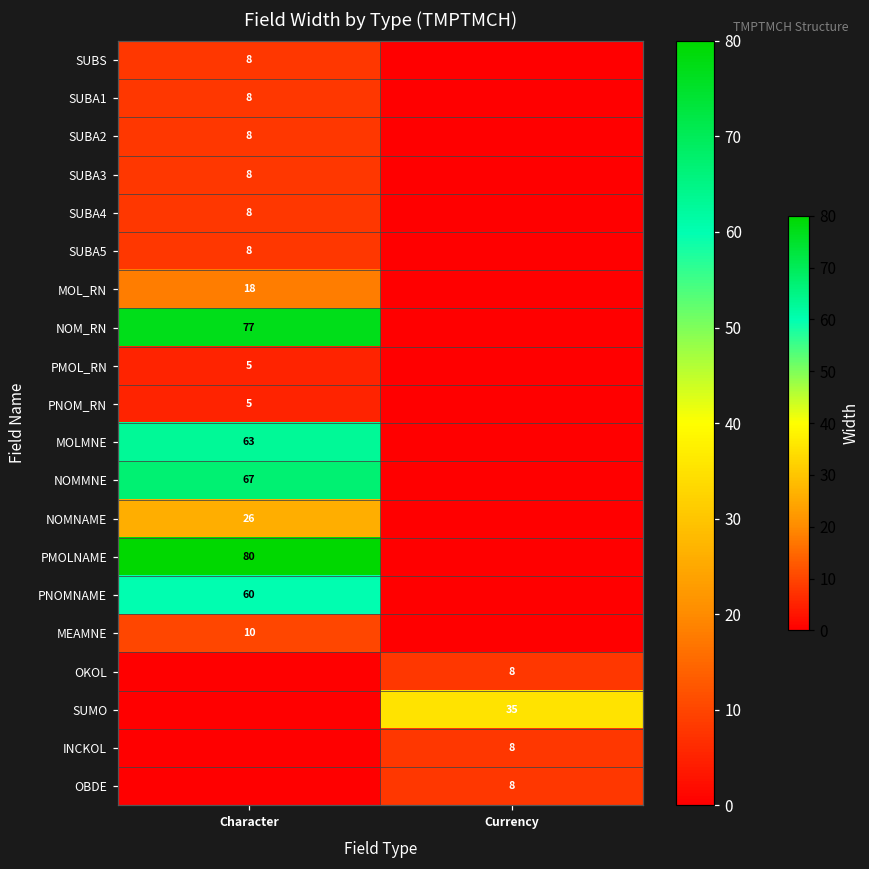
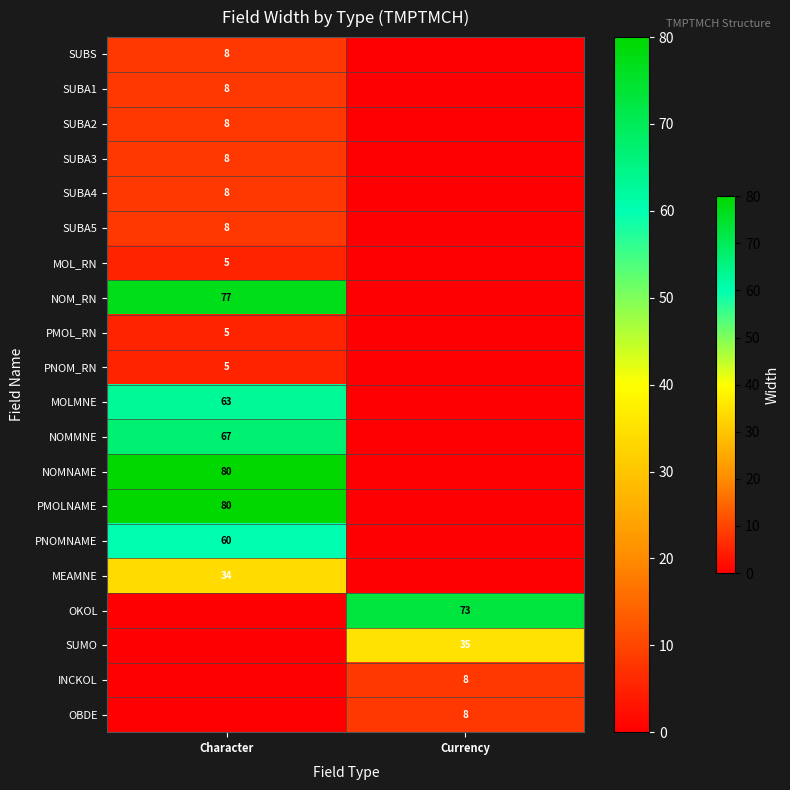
  {
    "SUBS": {
      "Character": 8
    },
    "SUBA1": {
      "Character": 8
    },
    "SUBA2": {
      "Character": 8
    },
    "SUBA3": {
      "Character": 8
    },
    "SUBA4": {
      "Character": 8
    },
    "SUBA5": {
      "Character": 8
    },
    "MOL_RN": {
-     "Character": 18
+     "Character": 5
    },
    "NOM_RN": {
      "Character": 77
    },
    "PMOL_RN": {
      "Character": 5
    },
    "PNOM_RN": {
      "Character": 5
    },
    "MOLMNE": {
      "Character": 63
    },
    "NOMMNE": {
      "Character": 67
    },
    "NOMNAME": {
-     "Character": 26
+     "Character": 80
    },
    "PMOLNAME": {
      "Character": 80
    },
    "PNOMNAME": {
      "Character": 60
    },
    "MEAMNE": {
-     "Character": 10
+     "Character": 34
    },
    "OKOL": {
-     "Currency": 8
+     "Currency": 73
    },
    "SUMO": {
      "Currency": 35
    },
    "INCKOL": {
      "Currency": 8
    },
    "OBDE": {
      "Currency": 8
    }
  }
